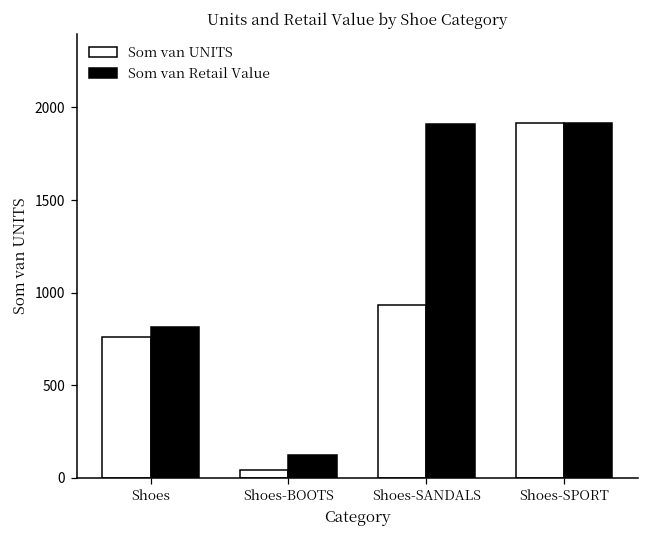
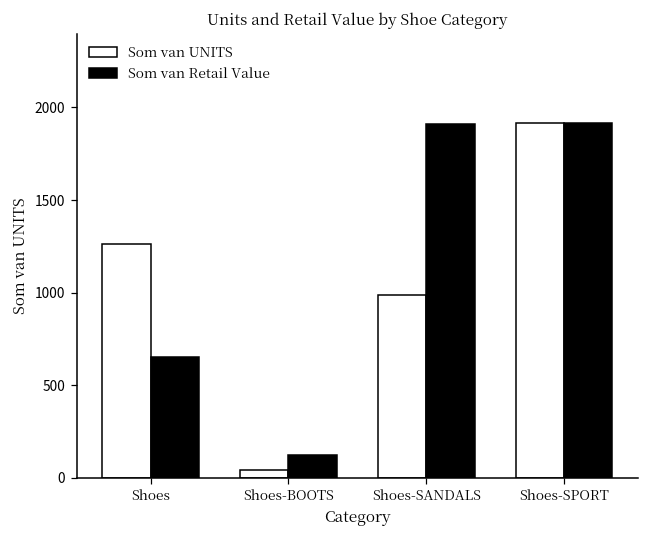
  {
    "Som van UNITS": {
-     "Shoes": 760,
+     "Shoes": 1260,
      "Shoes-BOOTS": 40,
-     "Shoes-SANDALS": 930,
+     "Shoes-SANDALS": 990,
      "Shoes-SPORT": 1920
    },
    "Som van Retail Value": {
-     "Shoes": 810,
+     "Shoes": 650,
      "Shoes-BOOTS": 130,
      "Shoes-SANDALS": 1910,
      "Shoes-SPORT": 1920
    }
  }
